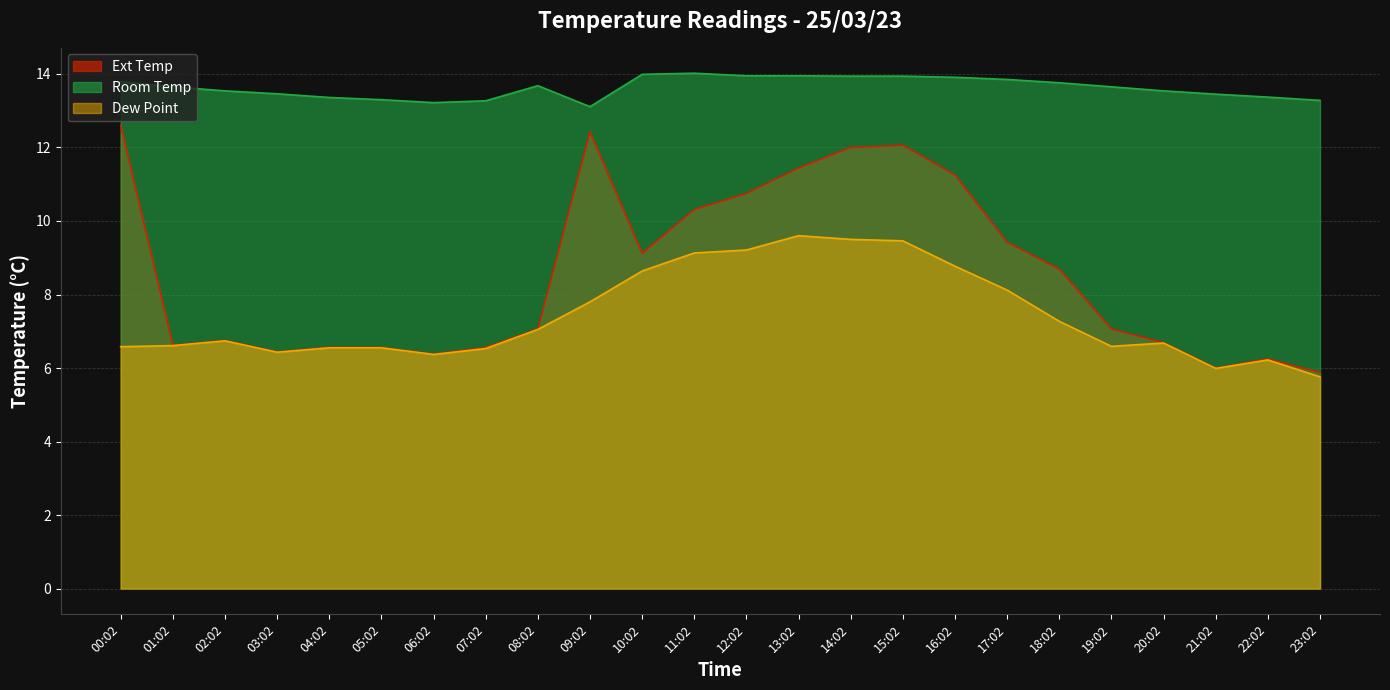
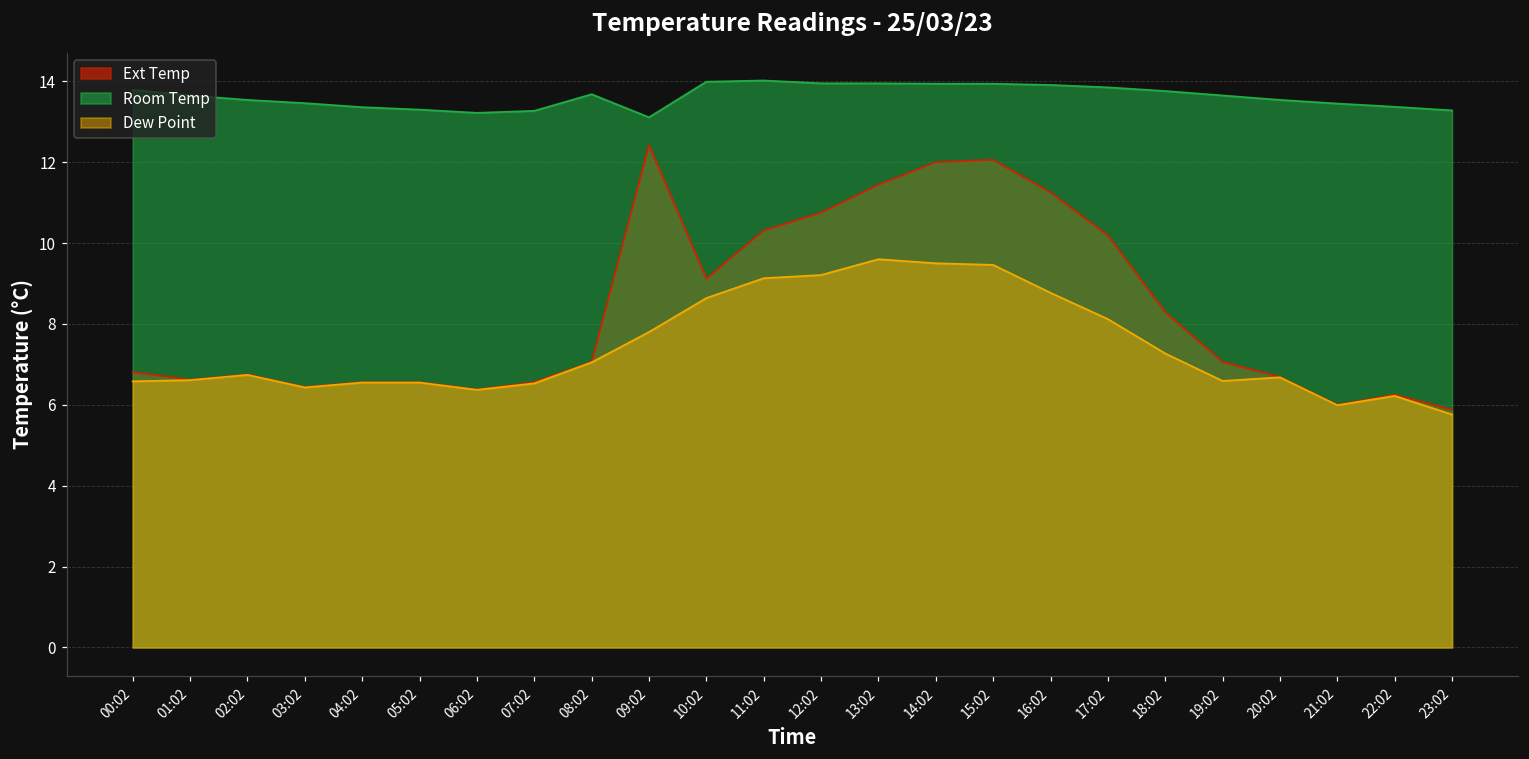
  {
    "Ext Temp": {
-     "00:02": 12.6,
+     "00:02": 6.8,
      "09:02": 12.4,
      "10:02": 9.1,
      "11:02": 10.3,
      "12:02": 10.8,
      "13:02": 11.4,
      "14:02": 12.0,
      "15:02": 12.1,
      "16:02": 11.3,
-     "17:02": 9.4,
-     "18:02": 8.7,
+     "17:02": 10.2,
+     "18:02": 8.3,
      "19:02": 7.1,
      "23:02": 5.9
    },
    "Room Temp": {
      "02:02": 13.5,
      "03:02": 13.5,
      "04:02": 13.4,
      "05:02": 13.3,
      "06:02": 13.2,
      "07:02": 13.3,
      "08:02": 13.7,
      "09:02": 13.1,
      "10:02": 14.0,
      "11:02": 14.0,
      "12:02": 14.0,
      "13:02": 14.0,
      "14:02": 13.9,
      "15:02": 13.9,
      "16:02": 13.9,
      "17:02": 13.9,
      "18:02": 13.8,
      "19:02": 13.7,
      "20:02": 13.5,
      "21:02": 13.5,
      "22:02": 13.4,
      "23:02": 13.3
    },
    "Dew Point": {
      "00:02": 6.6,
      "09:02": 7.8,
      "10:02": 8.6,
      "11:02": 9.1,
      "12:02": 9.2,
      "13:02": 9.6,
      "14:02": 9.5,
      "15:02": 9.5,
      "16:02": 8.8,
      "17:02": 8.1,
      "18:02": 7.3,
      "19:02": 6.6,
      "23:02": 5.8
    }
  }
